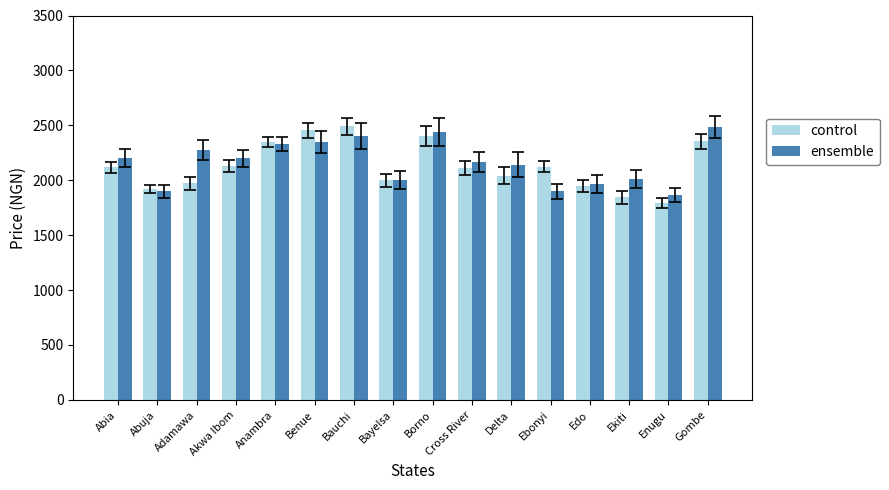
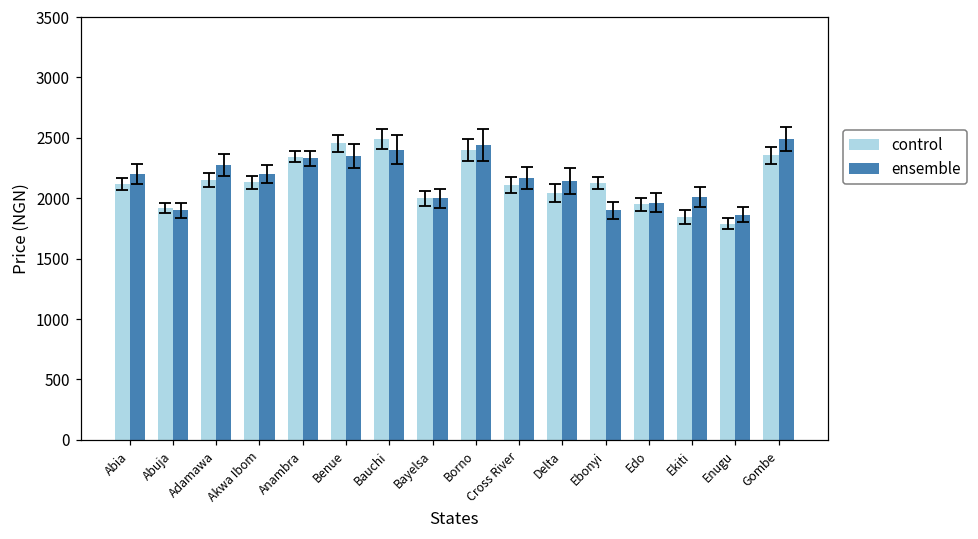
  {
    "control": {
      "Abia": 2120,
      "Abuja": 1920,
-     "Adamawa": 1970,
+     "Adamawa": 2150,
      "Akwa Ibom": 2130,
      "Anambra": 2350,
      "Benue": 2460,
      "Bauchi": 2490,
      "Bayelsa": 2000,
      "Borno": 2400,
      "Cross River": 2110,
      "Delta": 2040,
      "Ebonyi": 2120,
      "Edo": 1950,
      "Ekiti": 1850,
      "Enugu": 1790,
      "Gombe": 2350
    }
  }
